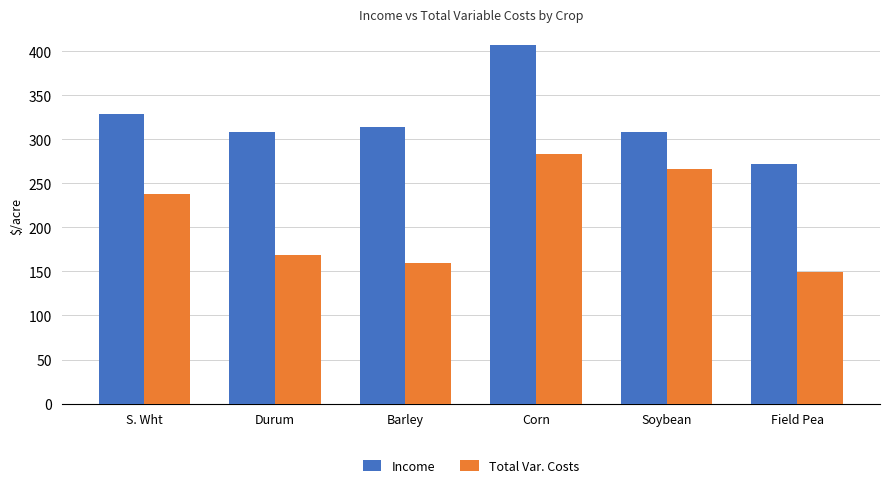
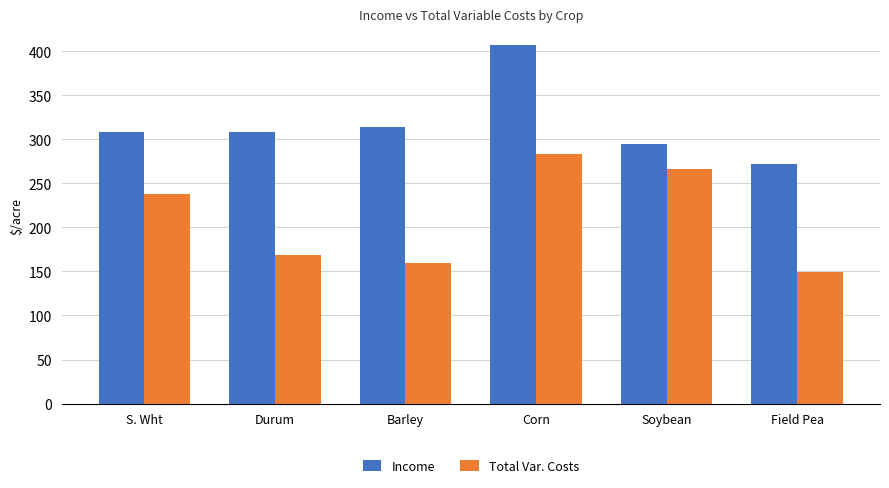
  {
    "Income": {
-     "S. Wht": 330,
+     "S. Wht": 310,
      "Durum": 310,
      "Barley": 310,
      "Corn": 410,
-     "Soybean": 310,
+     "Soybean": 290,
      "Field Pea": 270
    },
    "Total Var. Costs": {
      "S. Wht": 240,
      "Durum": 170,
      "Barley": 160,
      "Corn": 280,
      "Soybean": 270,
      "Field Pea": 150
    }
  }
